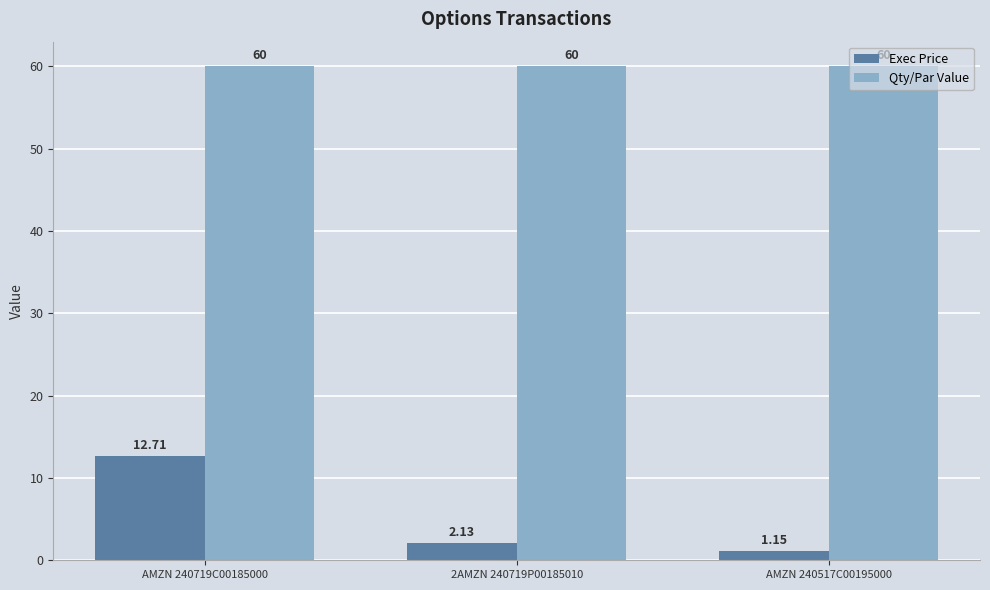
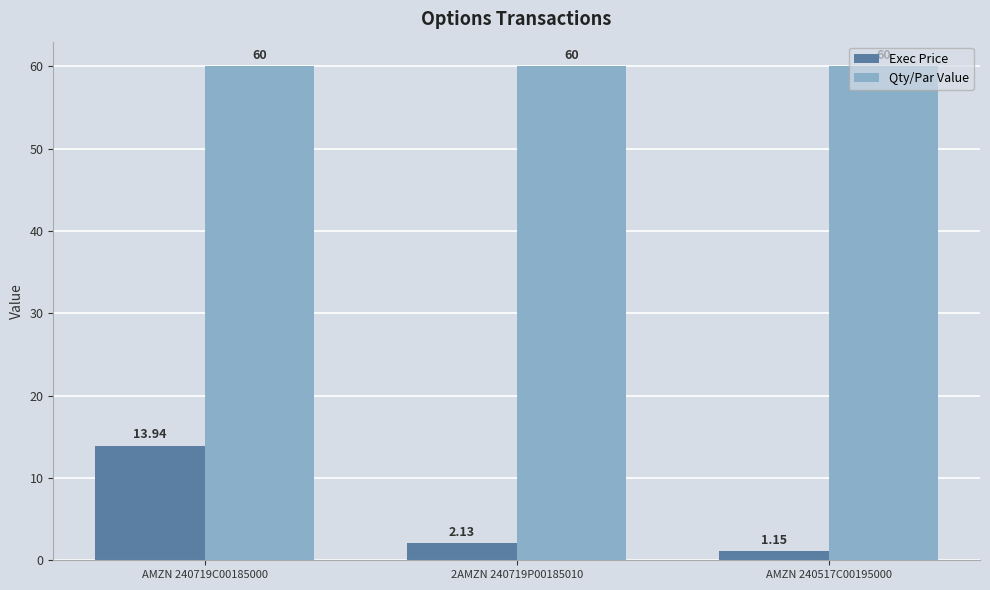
  {
    "Exec Price": {
-     "AMZN 240719C00185000": 12.71,
+     "AMZN 240719C00185000": 13.94,
      "2AMZN 240719P00185010": 2.13,
      "AMZN 240517C00195000": 1.15
    },
    "Qty/Par Value": {
      "AMZN 240719C00185000": 60,
      "2AMZN 240719P00185010": 60
    }
  }
